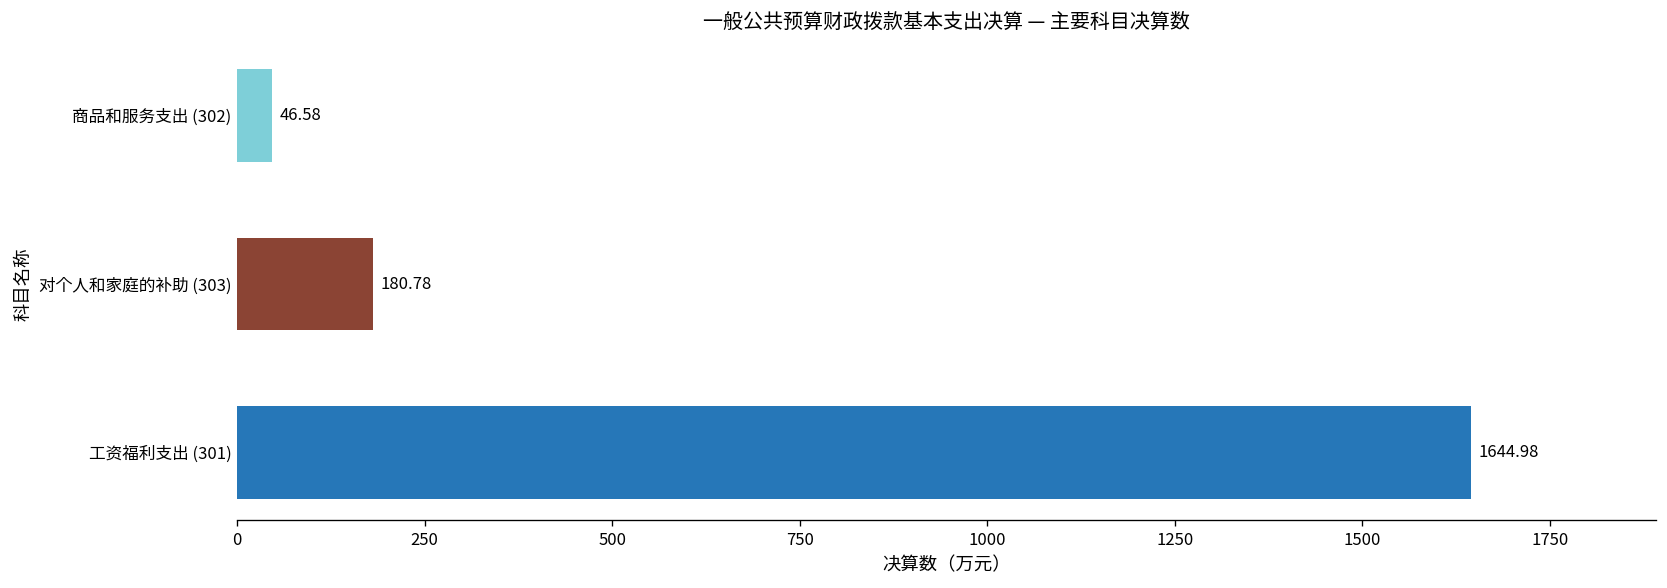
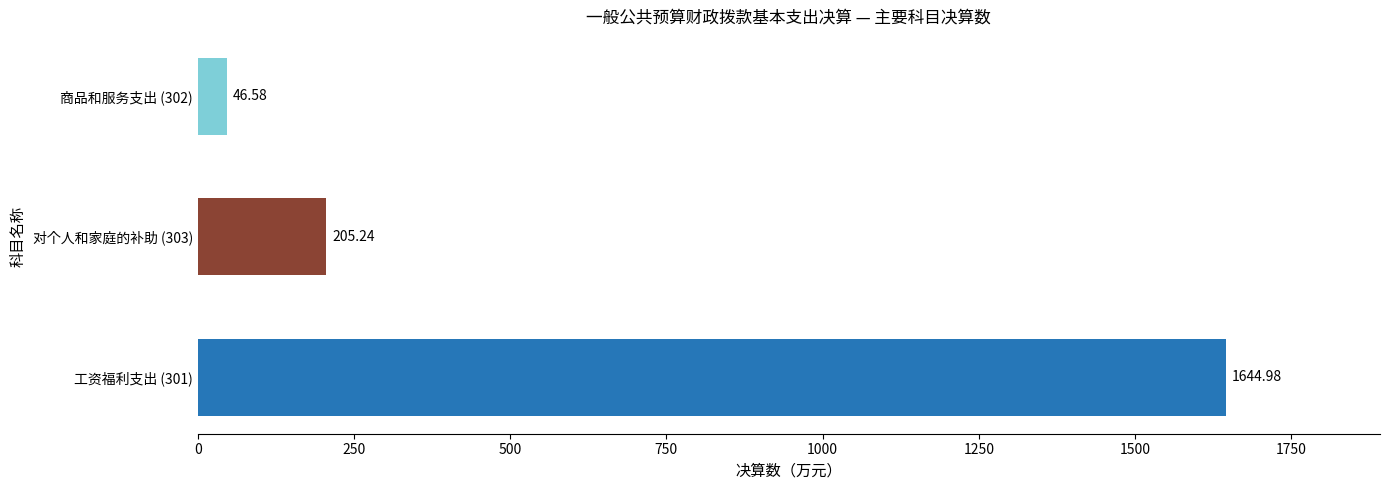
  {
    "商品和服务支出 (302)": 46.58,
-   "对个人和家庭的补助 (303)": 180.78,
+   "对个人和家庭的补助 (303)": 205.24,
    "工资福利支出 (301)": 1644.98
  }
